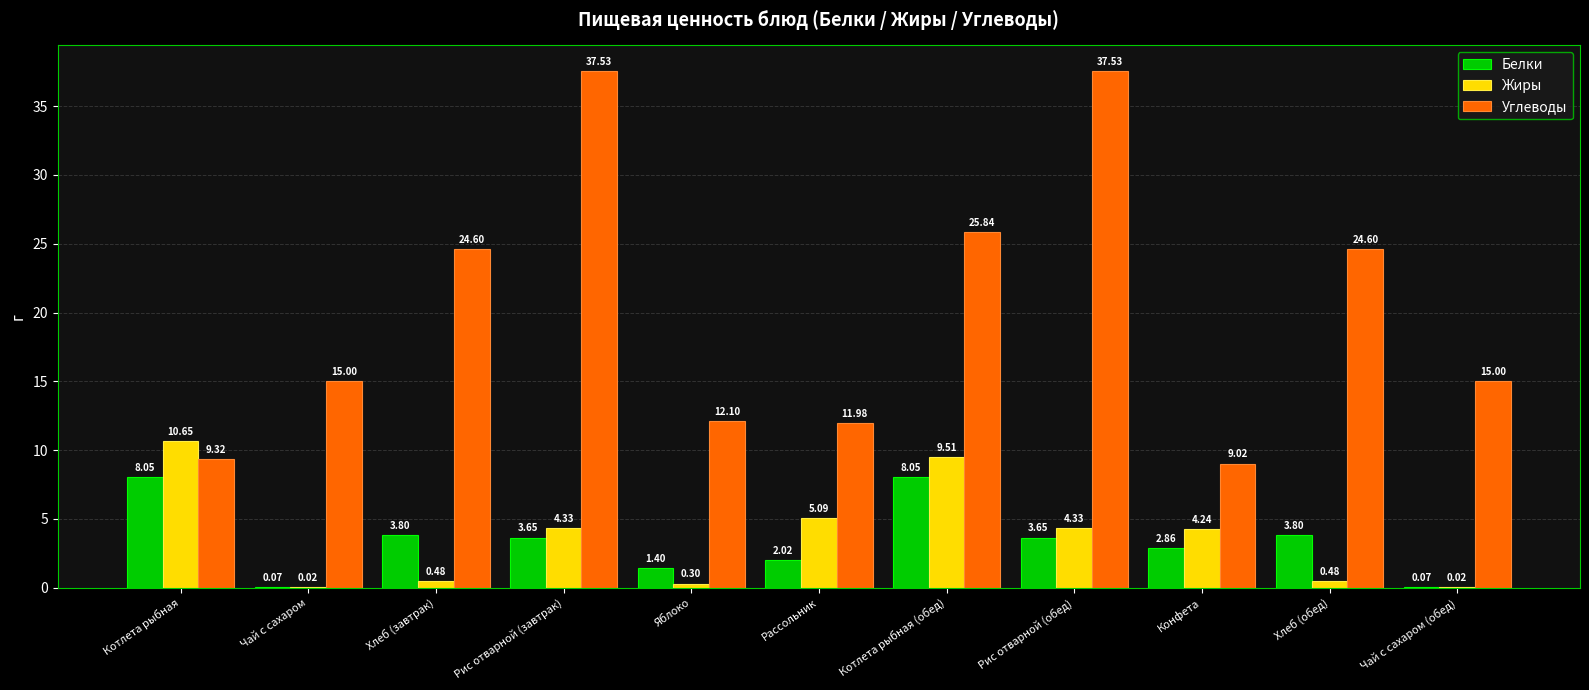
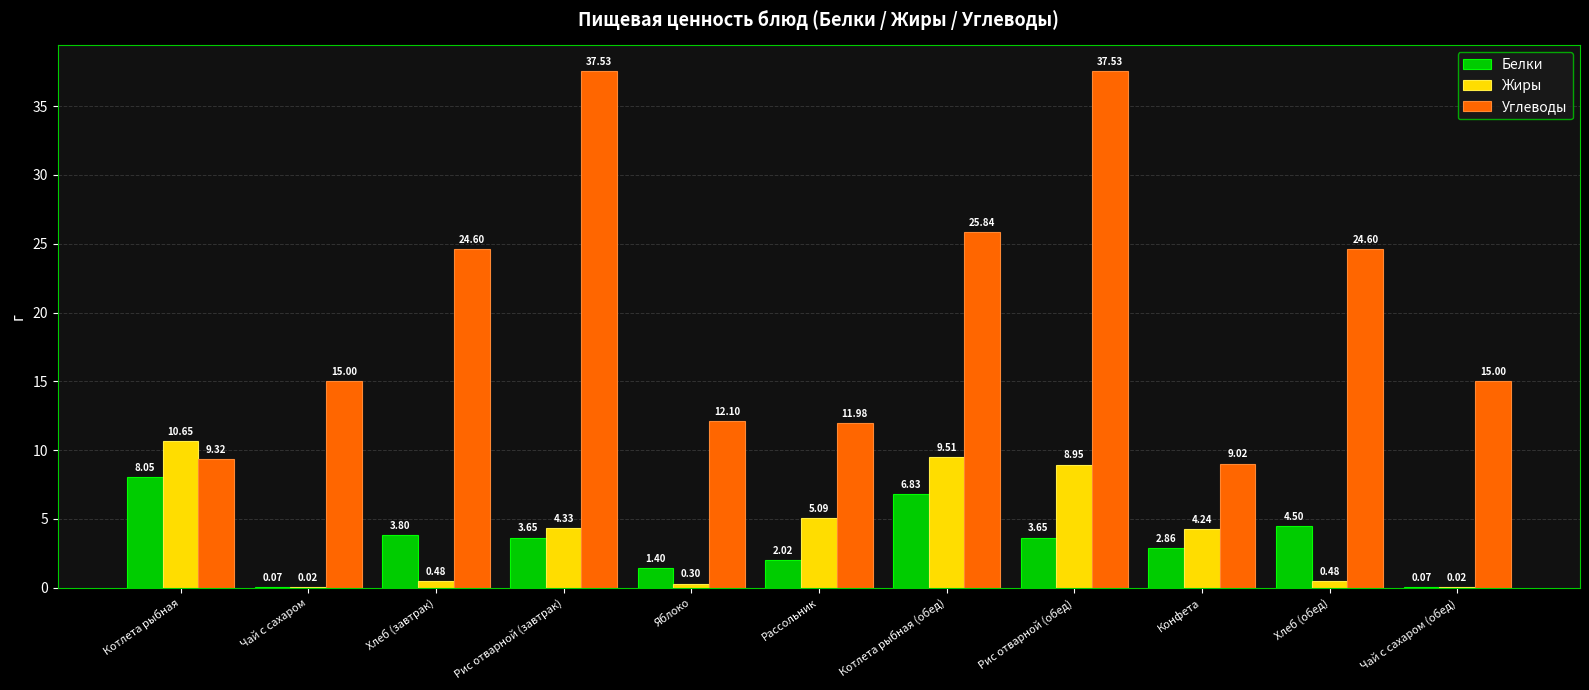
  {
    "Белки": {
      "Котлета рыбная": 8.05,
      "Чай с сахаром": 0.07,
      "Хлеб (завтрак)": 3.80,
      "Рис отварной (завтрак)": 3.65,
      "Яблоко": 1.40,
      "Рассольник": 2.02,
-     "Котлета рыбная (обед)": 8.05,
+     "Котлета рыбная (обед)": 6.83,
      "Рис отварной (обед)": 3.65,
      "Конфета": 2.86,
-     "Хлеб (обед)": 3.80,
+     "Хлеб (обед)": 4.50,
      "Чай с сахаром (обед)": 0.07
    },
    "Жиры": {
      "Котлета рыбная": 10.65,
      "Чай с сахаром": 0.02,
      "Хлеб (завтрак)": 0.48,
      "Рис отварной (завтрак)": 4.33,
      "Яблоко": 0.30,
      "Рассольник": 5.09,
      "Котлета рыбная (обед)": 9.51,
-     "Рис отварной (обед)": 4.33,
+     "Рис отварной (обед)": 8.95,
      "Конфета": 4.24,
      "Хлеб (обед)": 0.48,
      "Чай с сахаром (обед)": 0.02
    },
    "Углеводы": {
      "Котлета рыбная": 9.32,
      "Чай с сахаром": 15.00,
      "Хлеб (завтрак)": 24.60,
      "Рис отварной (завтрак)": 37.53,
      "Яблоко": 12.10,
      "Рассольник": 11.98,
      "Котлета рыбная (обед)": 25.84,
      "Рис отварной (обед)": 37.53,
      "Конфета": 9.02,
      "Хлеб (обед)": 24.60,
      "Чай с сахаром (обед)": 15.00
    }
  }
